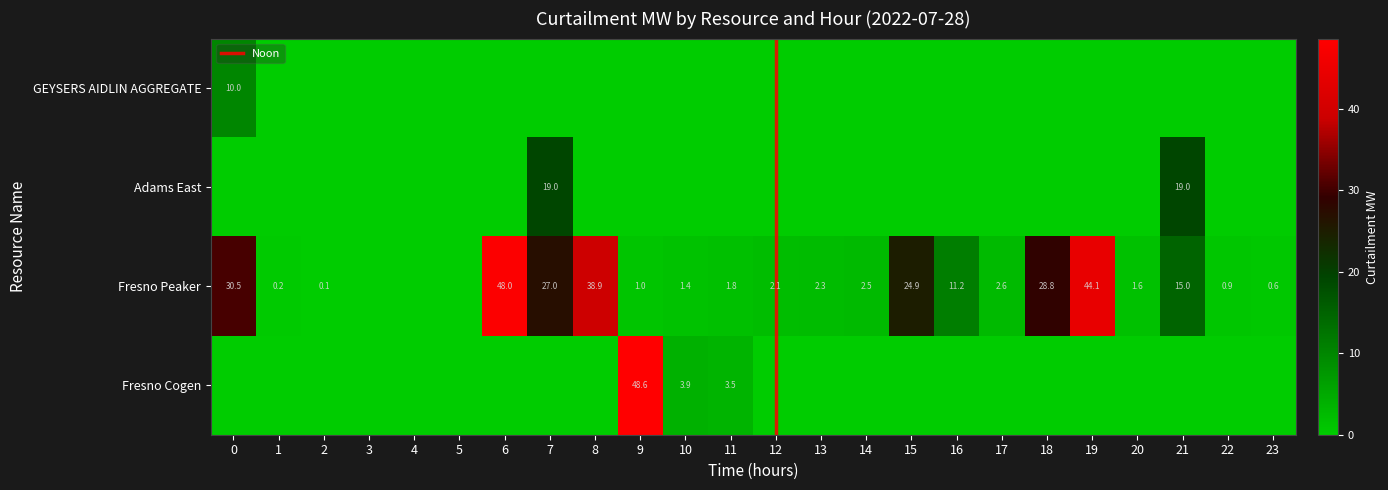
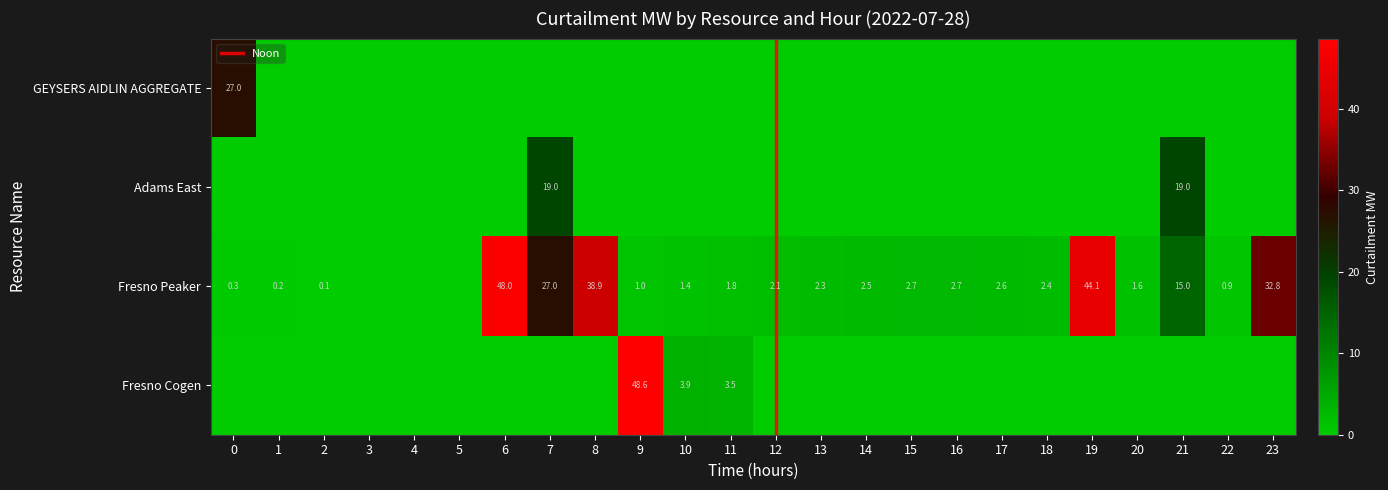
  {
    "GEYSERS AIDLIN AGGREGATE": {
-     "0": 10.0
+     "0": 27.0
    },
    "Adams East": {
      "7": 19.0,
      "21": 19.0
    },
    "Fresno Peaker": {
-     "0": 30.5,
+     "0": 0.3,
      "1": 0.2,
      "2": 0.1,
      "6": 48.0,
      "7": 27.0,
      "8": 38.9,
      "9": 1.0,
      "10": 1.4,
      "11": 1.8,
      "12": 2.1,
      "13": 2.3,
      "14": 2.5,
-     "15": 24.9,
-     "16": 11.2,
+     "15": 2.7,
+     "16": 2.7,
      "17": 2.6,
-     "18": 28.8,
+     "18": 2.4,
      "19": 44.1,
      "20": 1.6,
      "21": 15.0,
      "22": 0.9,
-     "23": 0.6
+     "23": 32.8
    },
    "Fresno Cogen": {
      "9": 48.6,
      "10": 3.9,
      "11": 3.5
    }
  }
